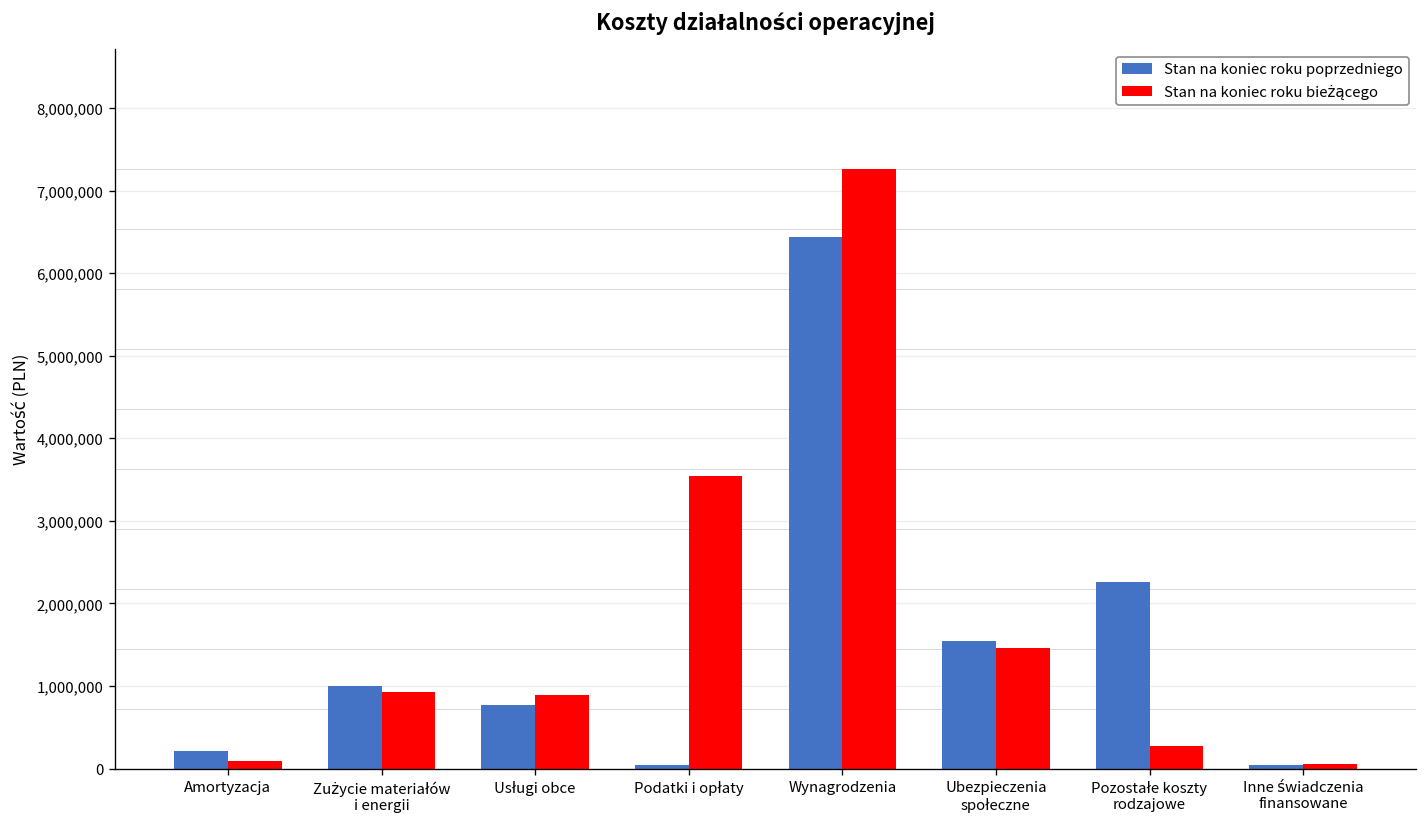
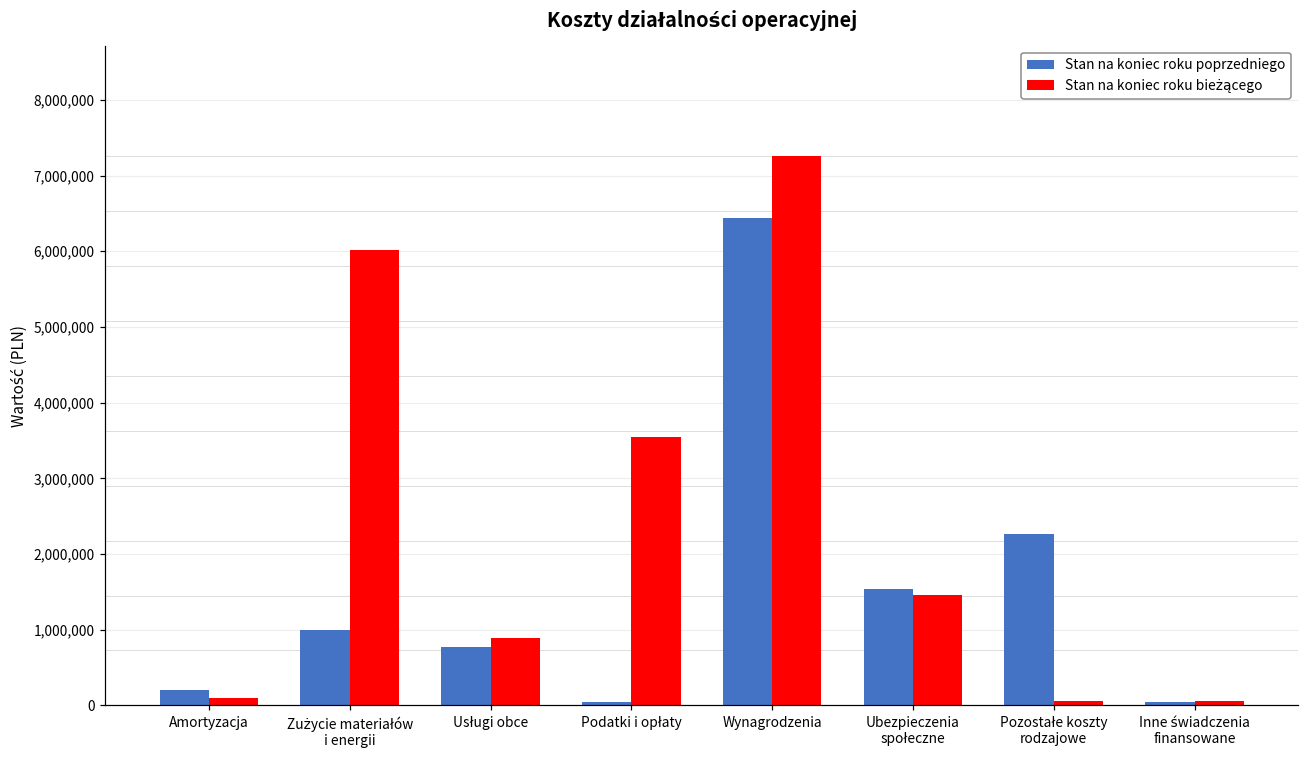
  {
    "Stan na koniec roku poprzedniego": {
      "Amortyzacja": "200,000",
      "Zużycie materiałów i energii": "1,000,000",
      "Usługi obce": "800,000",
      "Podatki i opłaty": "0",
      "Wynagrodzenia": "6,400,000",
      "Ubezpieczenia społeczne": "1,500,000",
      "Pozostałe koszty rodzajowe": "2,300,000",
      "Inne świadczenia finansowane": "0"
    },
    "Stan na koniec roku bieżącego": {
      "Amortyzacja": "100,000",
-     "Zużycie materiałów i energii": "900,000",
+     "Zużycie materiałów i energii": "6,000,000",
      "Usługi obce": "900,000",
      "Podatki i opłaty": "3,500,000",
      "Wynagrodzenia": "7,300,000",
      "Ubezpieczenia społeczne": "1,500,000",
-     "Pozostałe koszty rodzajowe": "300,000",
+     "Pozostałe koszty rodzajowe": "100,000",
      "Inne świadczenia finansowane": "100,000"
    }
  }
